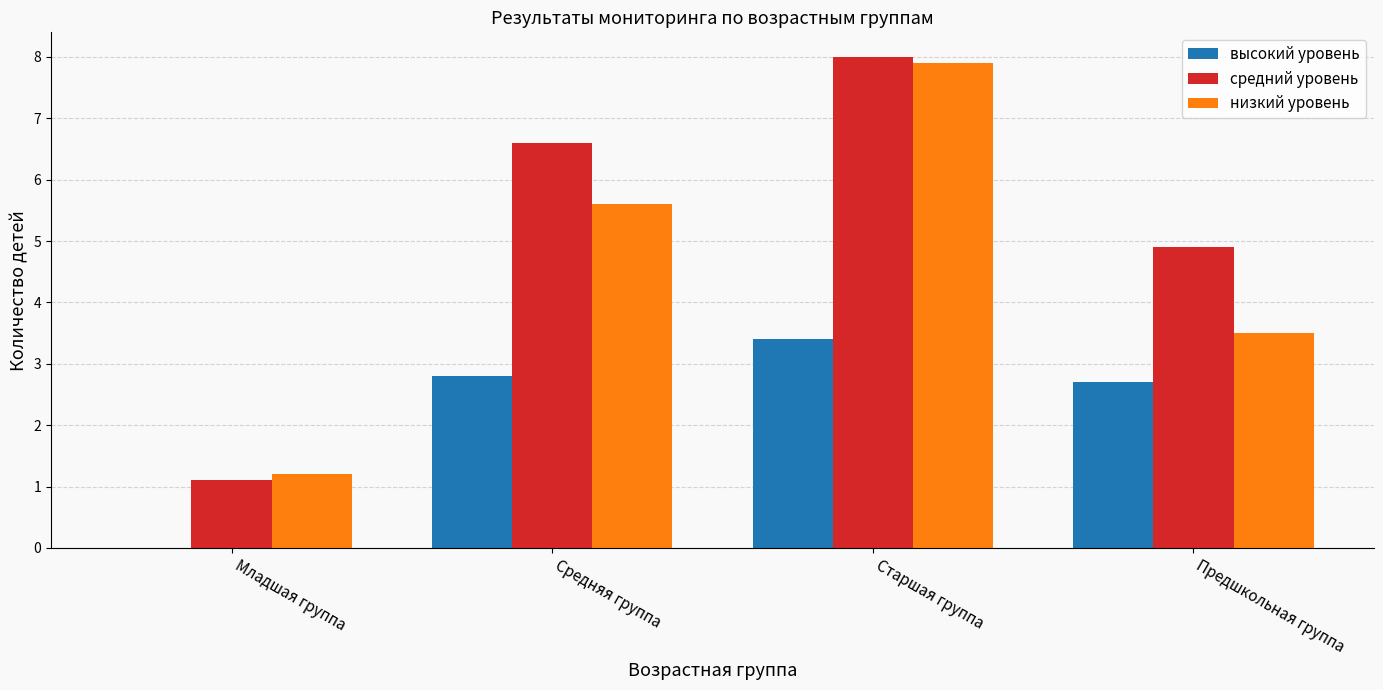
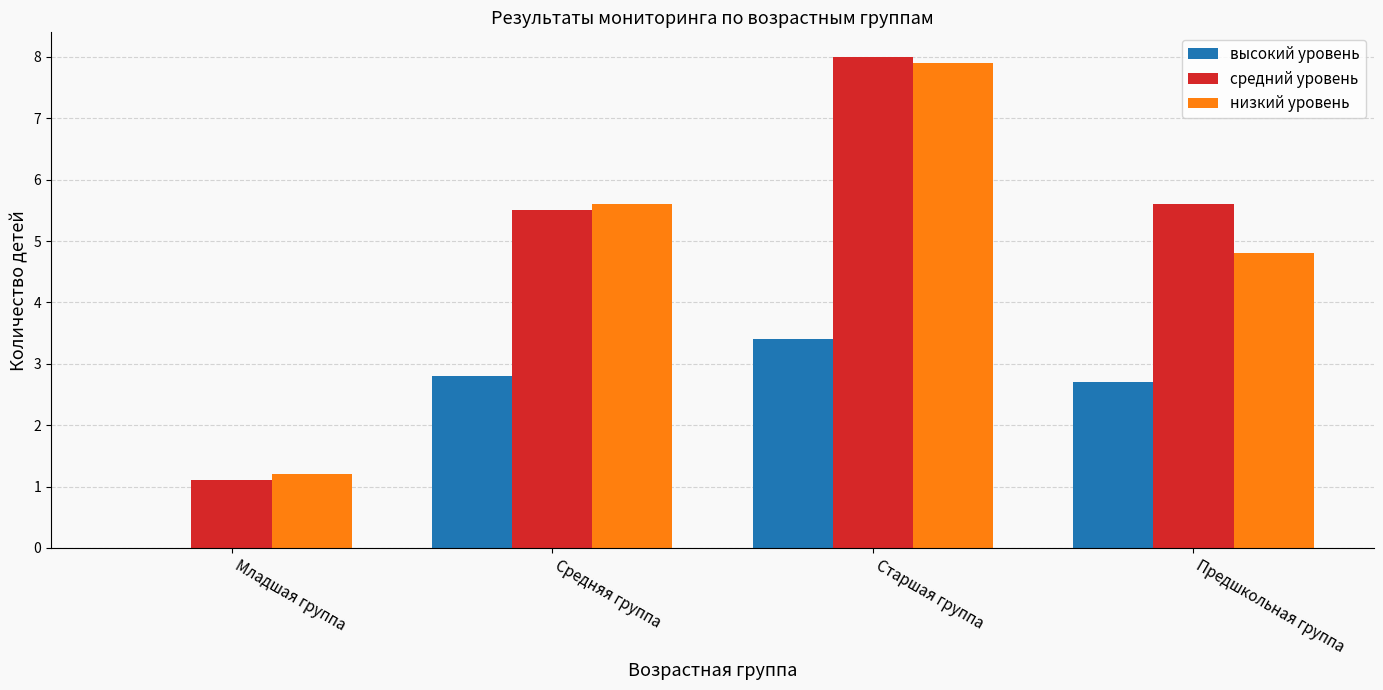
  {
    "высокий уровень": {
      "Младшая группа": 0.0,
      "Средняя группа": 2.8,
      "Старшая группа": 3.4,
      "Предшкольная группа": 2.7
    },
    "средний уровень": {
      "Младшая группа": 1.1,
-     "Средняя группа": 6.6,
+     "Средняя группа": 5.5,
      "Старшая группа": 8.0,
-     "Предшкольная группа": 4.9
+     "Предшкольная группа": 5.6
    },
    "низкий уровень": {
      "Младшая группа": 1.2,
      "Средняя группа": 5.6,
      "Старшая группа": 7.9,
-     "Предшкольная группа": 3.5
+     "Предшкольная группа": 4.8
    }
  }
